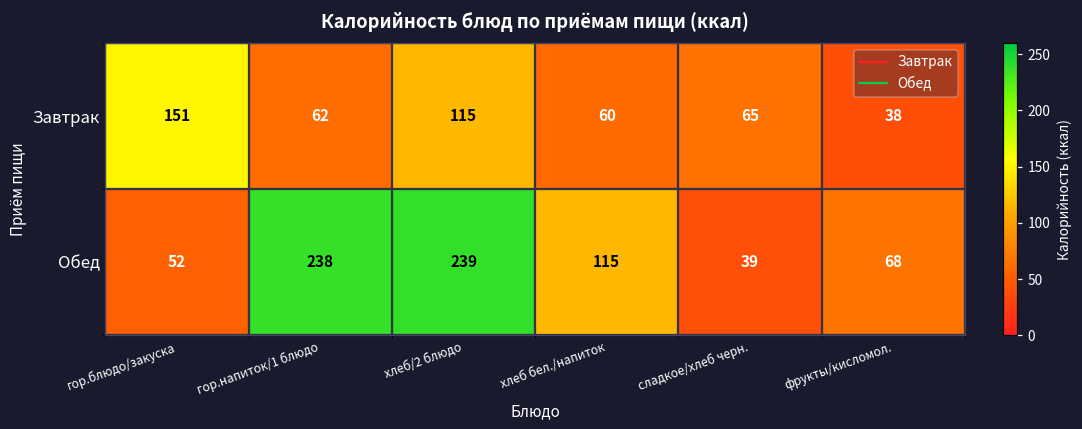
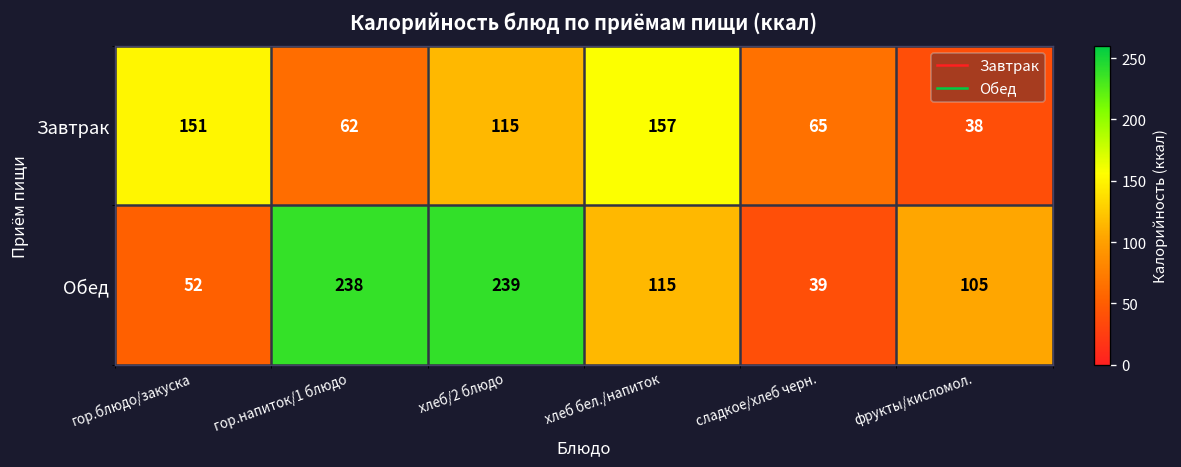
  {
    "Завтрак": {
      "гор.блюдо/закуска": 151,
      "гор.напиток/1 блюдо": 62,
      "хлеб/2 блюдо": 115,
-     "хлеб бел./напиток": 60,
+     "хлеб бел./напиток": 157,
      "сладкое/хлеб черн.": 65,
      "фрукты/кисломол.": 38
    },
    "Обед": {
      "гор.блюдо/закуска": 52,
      "гор.напиток/1 блюдо": 238,
      "хлеб/2 блюдо": 239,
      "хлеб бел./напиток": 115,
      "сладкое/хлеб черн.": 39,
-     "фрукты/кисломол.": 68
+     "фрукты/кисломол.": 105
    }
  }
